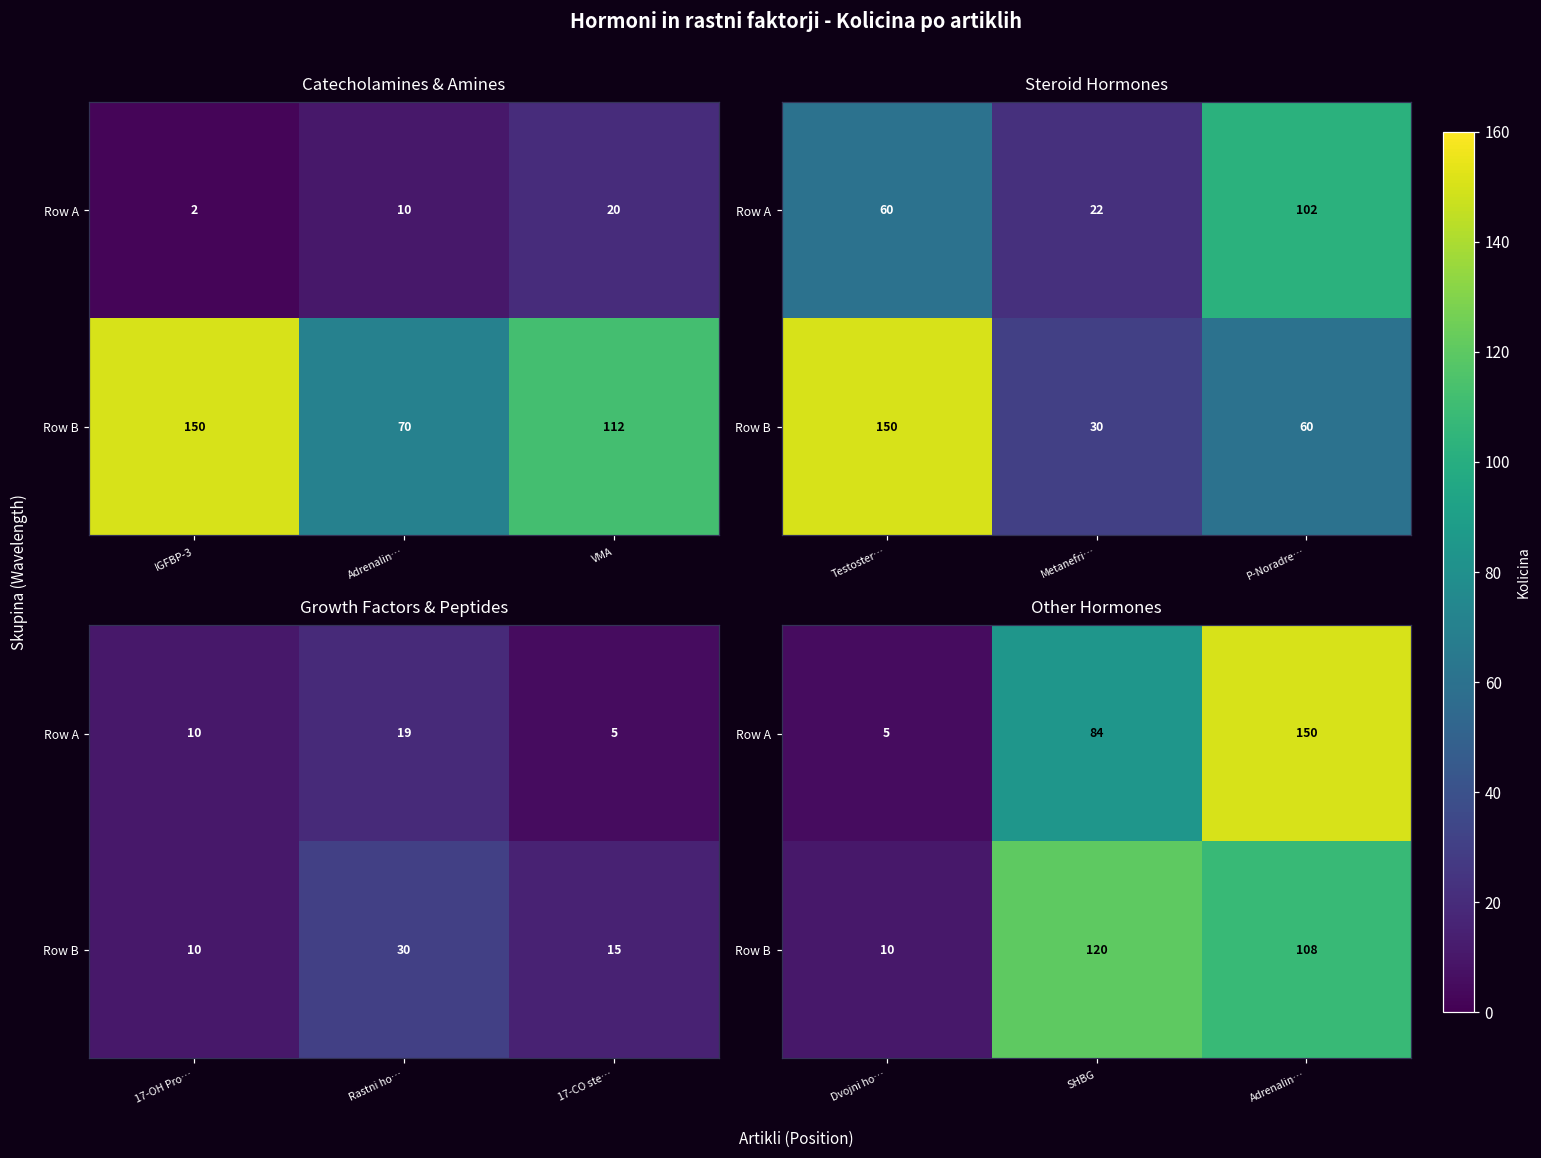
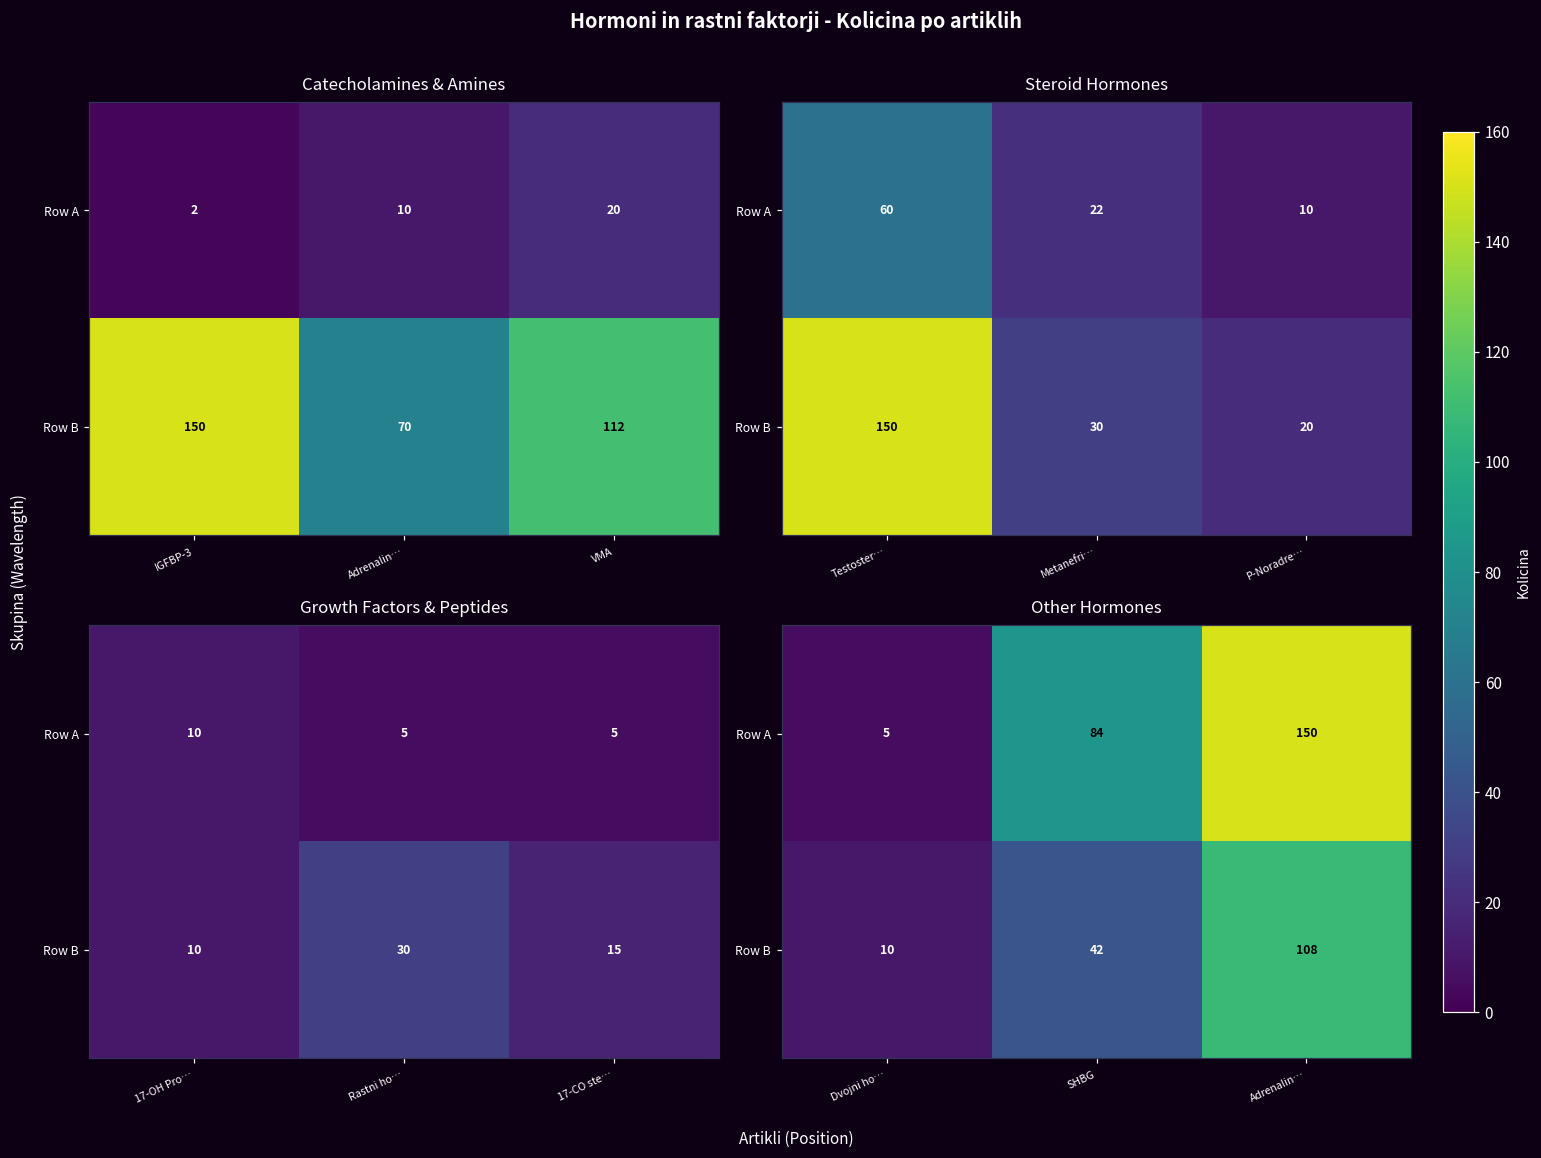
  {
    "Catecholamines & Amines": {
      "Row A": {
        "IGFBP-3": 2,
        "Adrenalin…": 10,
        "VMA": 20
      },
      "Row B": {
        "IGFBP-3": 150,
        "Adrenalin…": 70,
        "VMA": 112
      }
    },
    "Steroid Hormones": {
      "Row A": {
        "Testoster…": 60,
        "Metanefri…": 22,
-       "P-Noradre…": 102
+       "P-Noradre…": 10
      },
      "Row B": {
        "Testoster…": 150,
        "Metanefri…": 30,
-       "P-Noradre…": 60
+       "P-Noradre…": 20
      }
    },
    "Growth Factors & Peptides": {
      "Row A": {
        "17-OH Pro…": 10,
-       "Rastni ho…": 19,
+       "Rastni ho…": 5,
        "17-CO ste…": 5
      },
      "Row B": {
        "17-OH Pro…": 10,
        "Rastni ho…": 30,
        "17-CO ste…": 15
      }
    },
    "Other Hormones": {
      "Row A": {
        "Dvojni ho…": 5,
        "SHBG": 84,
        "Adrenalin…": 150
      },
      "Row B": {
        "Dvojni ho…": 10,
-       "SHBG": 120,
+       "SHBG": 42,
        "Adrenalin…": 108
      }
    }
  }
